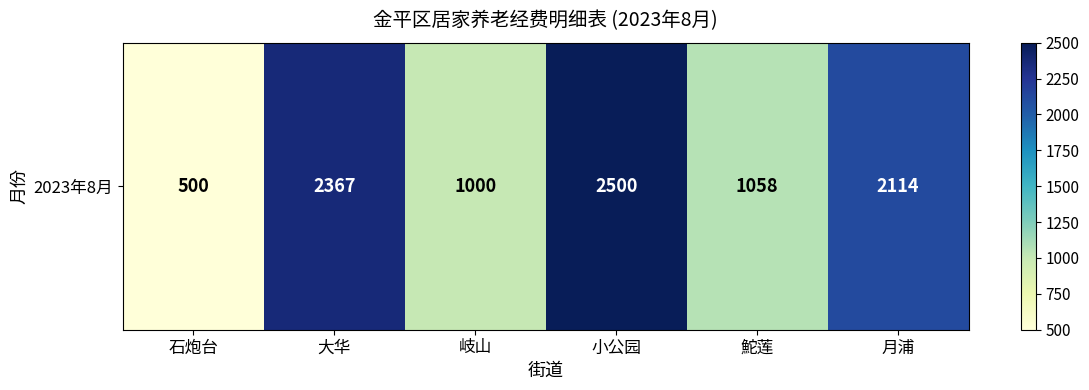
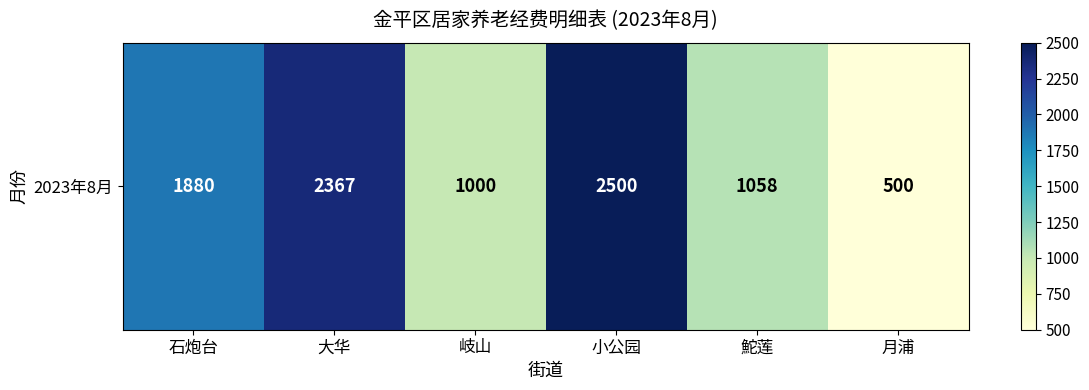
  {
    "2023年8月": {
-     "石炮台": 500,
+     "石炮台": 1880,
      "大华": 2367,
      "岐山": 1000,
      "小公园": 2500,
      "鮀莲": 1058,
-     "月浦": 2114
+     "月浦": 500
    }
  }
